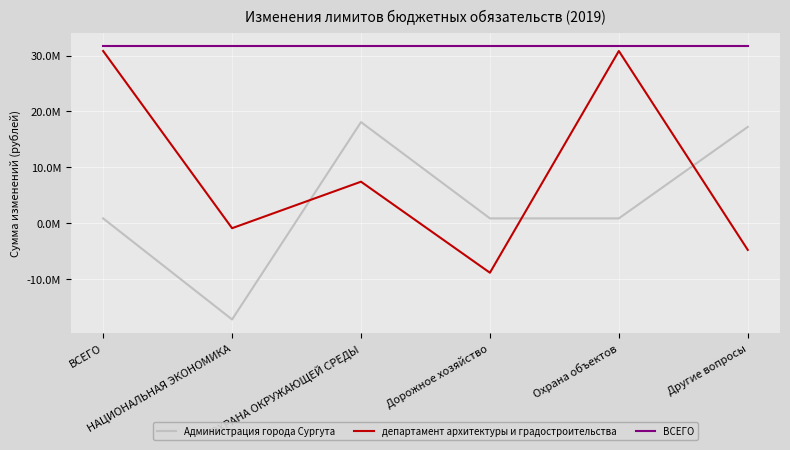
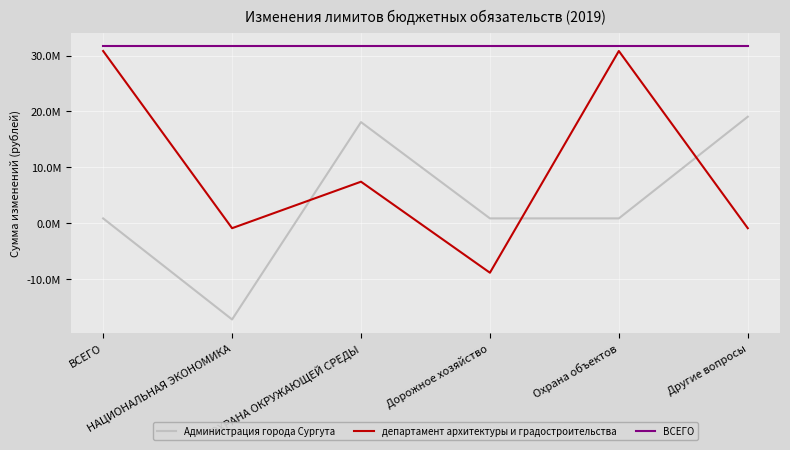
  {
    "Администрация города Сургута": {
      "ВСЕГО": 1000000,
      "НАЦИОНАЛЬНАЯ ЭКОНОМИКА": -17000000,
      "ОХРАНА ОКРУЖАЮЩЕЙ СРЕДЫ": 18000000,
      "Дорожное хозяйство": 1000000,
      "Охрана объектов": 1000000,
-     "Другие вопросы": 17000000
+     "Другие вопросы": 19000000
    },
    "департамент архитектуры и градостроительства": {
      "ВСЕГО": 31000000,
      "НАЦИОНАЛЬНАЯ ЭКОНОМИКА": -1000000,
      "ОХРАНА ОКРУЖАЮЩЕЙ СРЕДЫ": 7000000,
      "Дорожное хозяйство": -9000000,
      "Охрана объектов": 31000000,
-     "Другие вопросы": -5000000
+     "Другие вопросы": -1000000
    },
    "ВСЕГО": {
      "ВСЕГО": 32000000,
      "НАЦИОНАЛЬНАЯ ЭКОНОМИКА": 32000000,
      "ОХРАНА ОКРУЖАЮЩЕЙ СРЕДЫ": 32000000,
      "Дорожное хозяйство": 32000000,
      "Охрана объектов": 32000000,
      "Другие вопросы": 32000000
    }
  }
